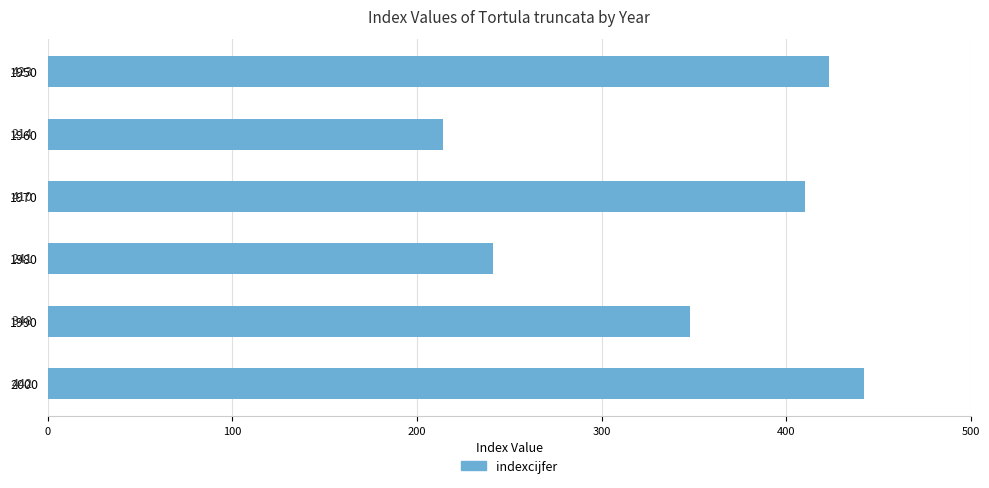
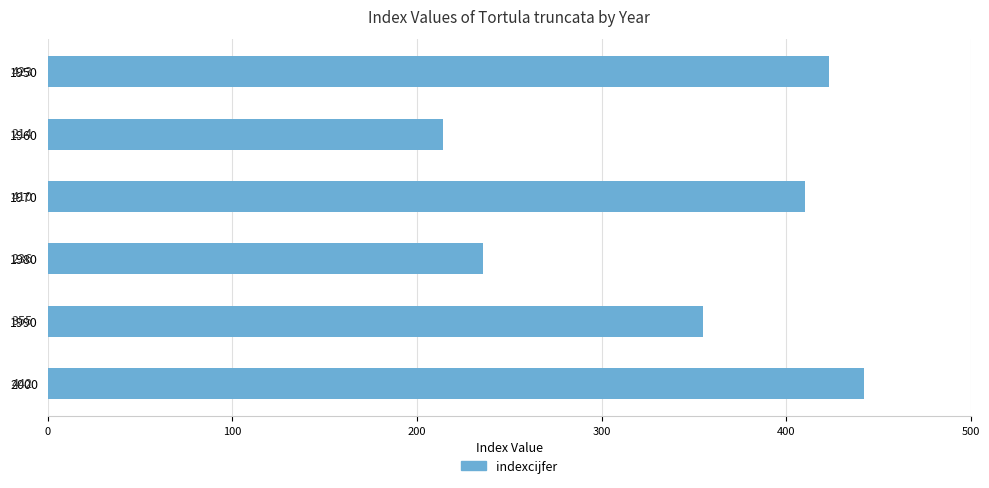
  {
-   "1980": 241,
-   "1990": 348
+   "1980": 236,
+   "1990": 355
  }
